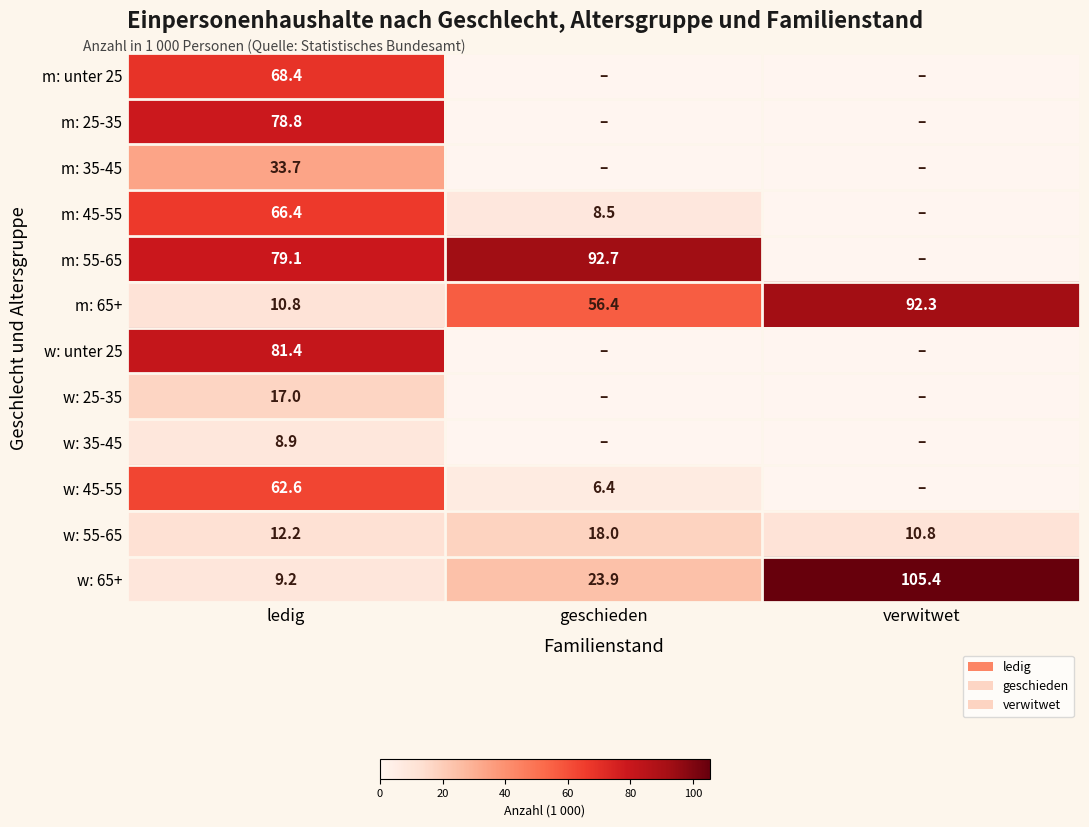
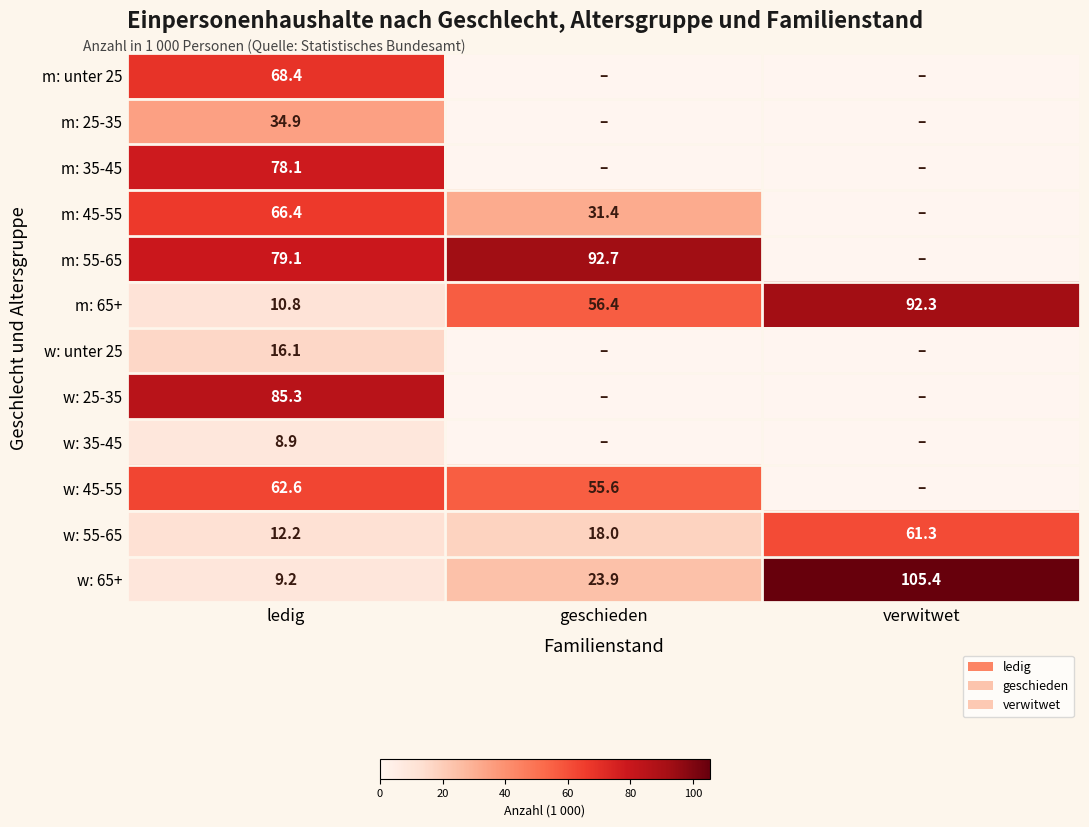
  {
    "m: unter 25": {
      "ledig": 68.4
    },
    "m: 25-35": {
-     "ledig": 78.8
+     "ledig": 34.9
    },
    "m: 35-45": {
-     "ledig": 33.7
+     "ledig": 78.1
    },
    "m: 45-55": {
      "ledig": 66.4,
-     "geschieden": 8.5
+     "geschieden": 31.4
    },
    "m: 55-65": {
      "ledig": 79.1,
      "geschieden": 92.7
    },
    "m: 65+": {
      "ledig": 10.8,
      "geschieden": 56.4,
      "verwitwet": 92.3
    },
    "w: unter 25": {
-     "ledig": 81.4
+     "ledig": 16.1
    },
    "w: 25-35": {
-     "ledig": 17.0
+     "ledig": 85.3
    },
    "w: 35-45": {
      "ledig": 8.9
    },
    "w: 45-55": {
      "ledig": 62.6,
-     "geschieden": 6.4
+     "geschieden": 55.6
    },
    "w: 55-65": {
      "ledig": 12.2,
      "geschieden": 18.0,
-     "verwitwet": 10.8
+     "verwitwet": 61.3
    },
    "w: 65+": {
      "ledig": 9.2,
      "geschieden": 23.9,
      "verwitwet": 105.4
    }
  }
